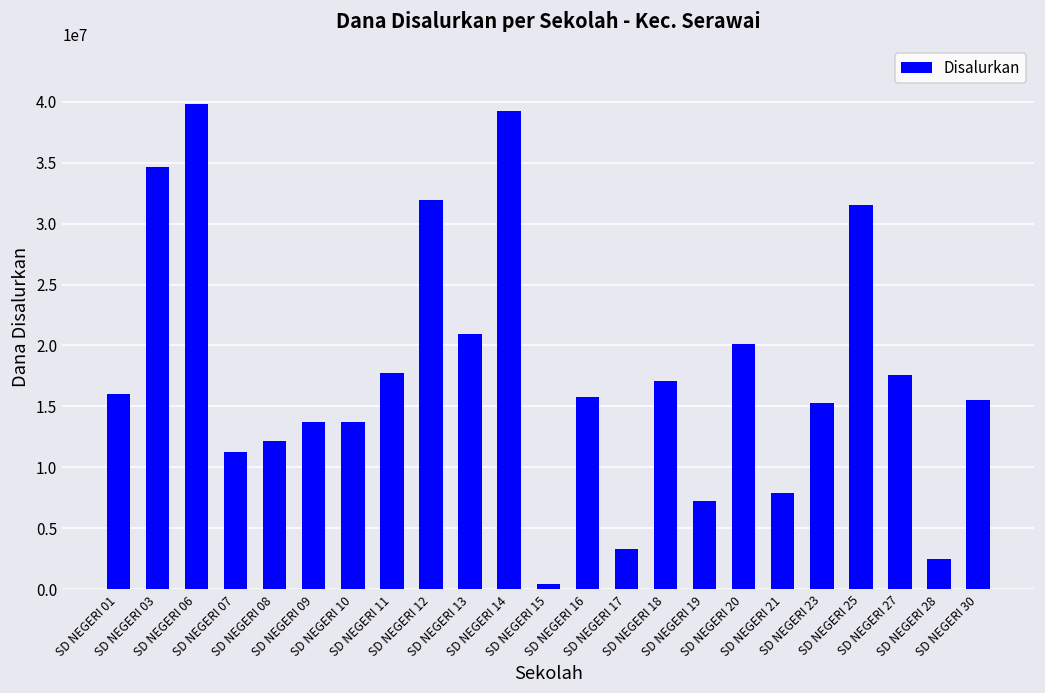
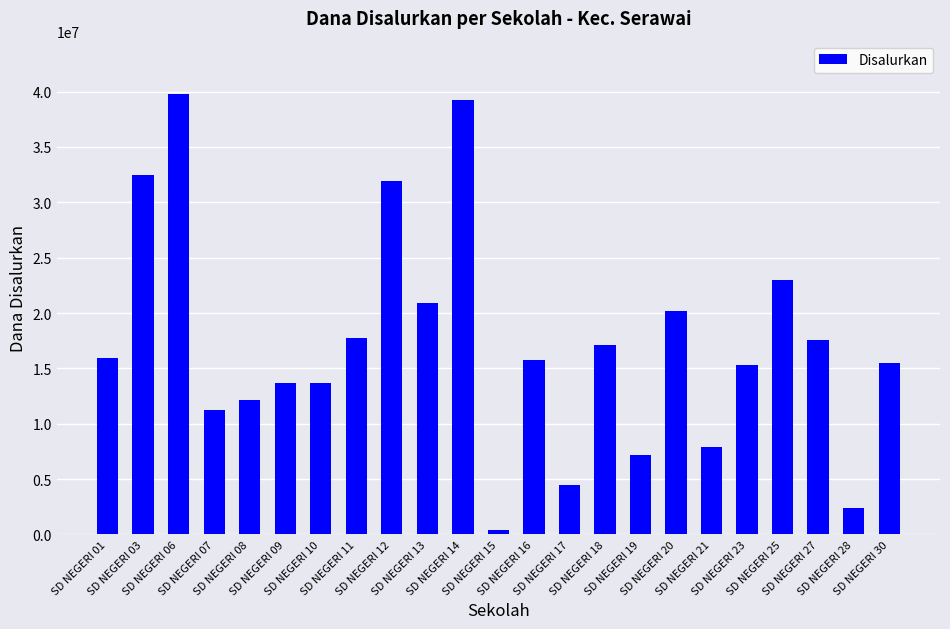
  {
    "SD NEGERI 01": 16000000,
-   "SD NEGERI 03": 34700000,
+   "SD NEGERI 03": 32500000,
    "SD NEGERI 06": 39800000,
    "SD NEGERI 07": 11300000,
    "SD NEGERI 08": 12200000,
    "SD NEGERI 09": 13700000,
    "SD NEGERI 10": 13700000,
    "SD NEGERI 11": 17800000,
    "SD NEGERI 12": 32000000,
    "SD NEGERI 13": 20900000,
    "SD NEGERI 14": 39200000,
    "SD NEGERI 15": 500000,
    "SD NEGERI 16": 15800000,
-   "SD NEGERI 17": 3300000,
+   "SD NEGERI 17": 4500000,
    "SD NEGERI 18": 17100000,
    "SD NEGERI 19": 7200000,
    "SD NEGERI 20": 20100000,
    "SD NEGERI 21": 7900000,
    "SD NEGERI 23": 15300000,
-   "SD NEGERI 25": 31500000,
+   "SD NEGERI 25": 23000000,
    "SD NEGERI 27": 17600000,
    "SD NEGERI 28": 2400000,
    "SD NEGERI 30": 15500000
  }
